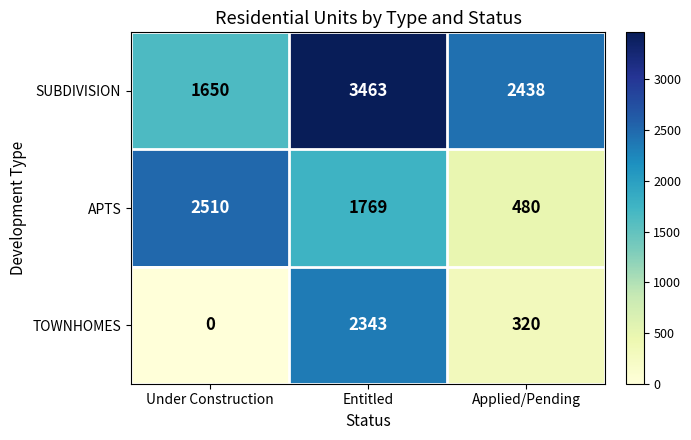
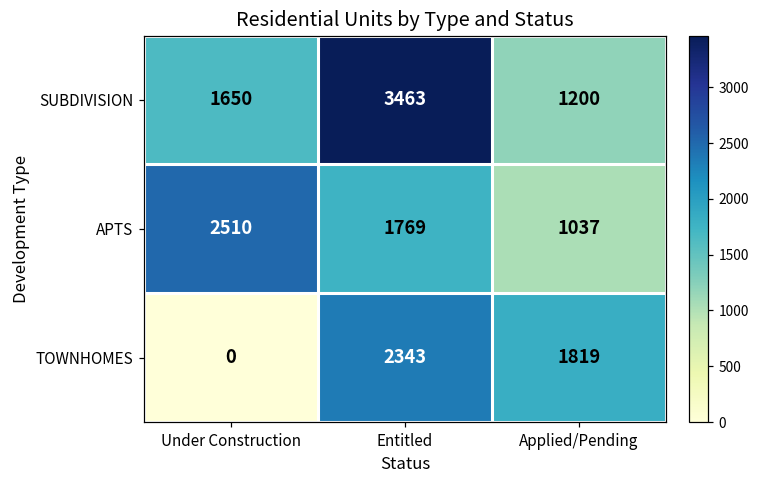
  {
    "SUBDIVISION": {
      "Under Construction": 1650,
      "Entitled": 3463,
-     "Applied/Pending": 2438
+     "Applied/Pending": 1200
    },
    "APTS": {
      "Under Construction": 2510,
      "Entitled": 1769,
-     "Applied/Pending": 480
+     "Applied/Pending": 1037
    },
    "TOWNHOMES": {
      "Under Construction": 0,
      "Entitled": 2343,
-     "Applied/Pending": 320
+     "Applied/Pending": 1819
    }
  }
